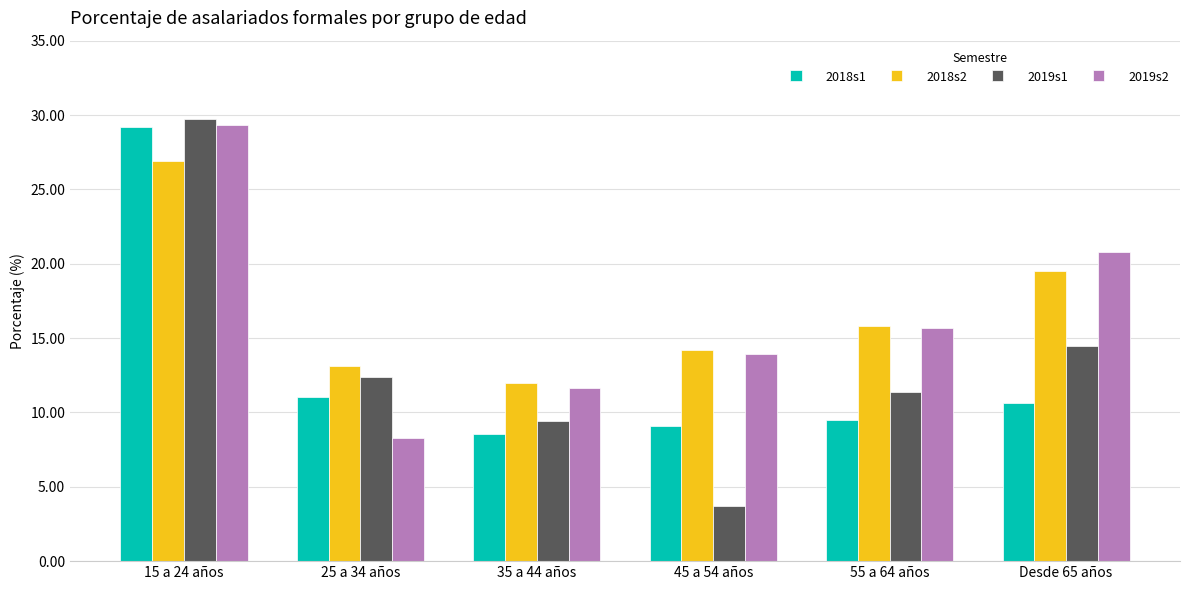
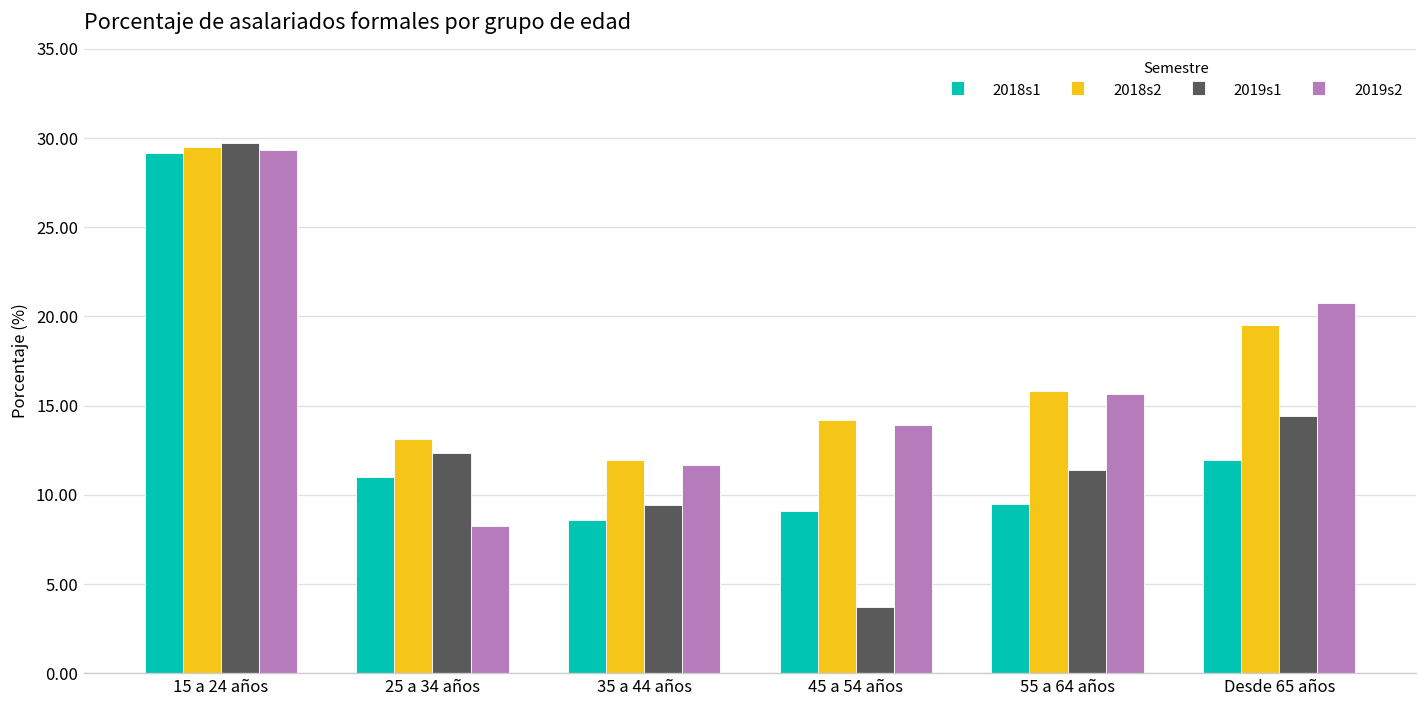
  {
    "2018s1": {
      "15 a 24 años": 29.2,
      "25 a 34 años": 11.0,
      "35 a 44 años": 8.6,
      "45 a 54 años": 9.1,
      "55 a 64 años": 9.5,
-     "Desde 65 años": 10.6
+     "Desde 65 años": 12.0
    },
    "2018s2": {
-     "15 a 24 años": 26.9,
+     "15 a 24 años": 29.5,
      "25 a 34 años": 13.1,
      "35 a 44 años": 12.0,
      "45 a 54 años": 14.2,
      "55 a 64 años": 15.8,
      "Desde 65 años": 19.5
    },
    "2019s1": {
      "15 a 24 años": 29.7,
      "25 a 34 años": 12.4,
      "35 a 44 años": 9.4,
      "45 a 54 años": 3.7,
      "55 a 64 años": 11.4,
      "Desde 65 años": 14.4
    },
    "2019s2": {
      "15 a 24 años": 29.3,
      "25 a 34 años": 8.3,
      "35 a 44 años": 11.7,
      "45 a 54 años": 13.9,
      "55 a 64 años": 15.7,
      "Desde 65 años": 20.8
    }
  }
